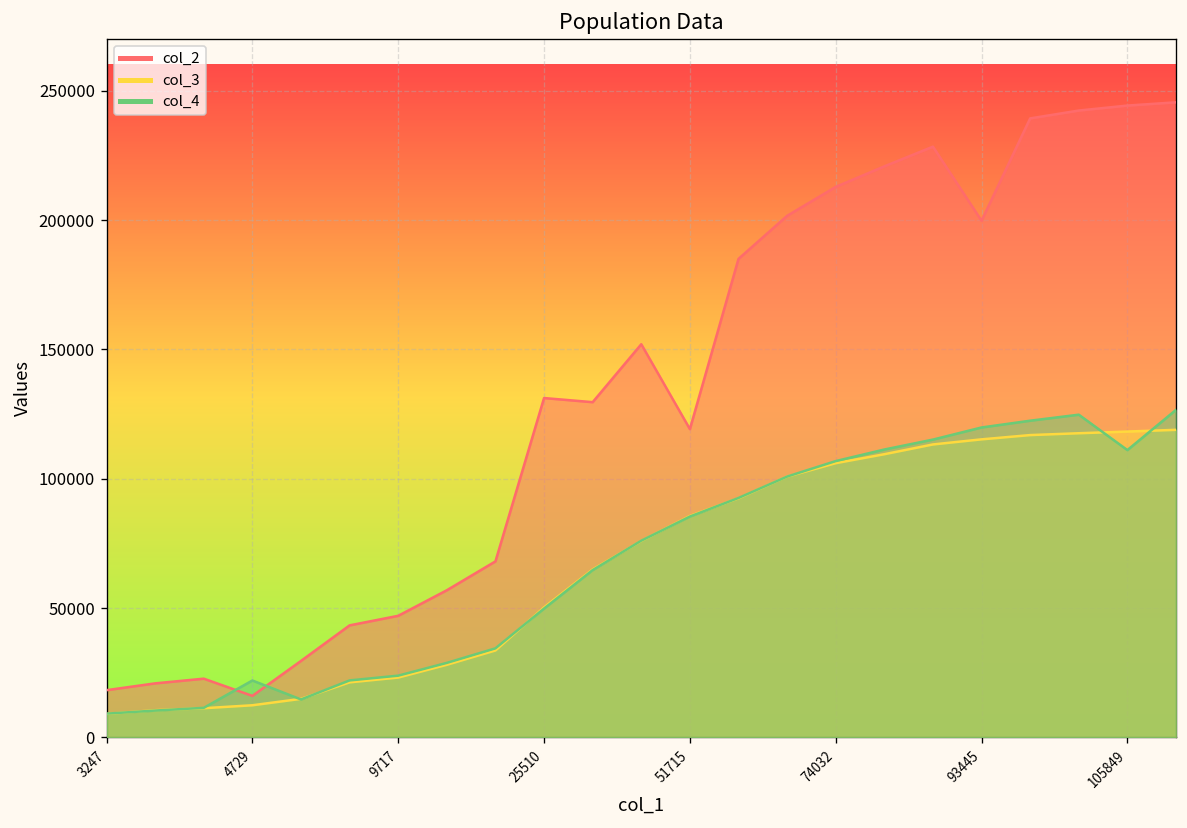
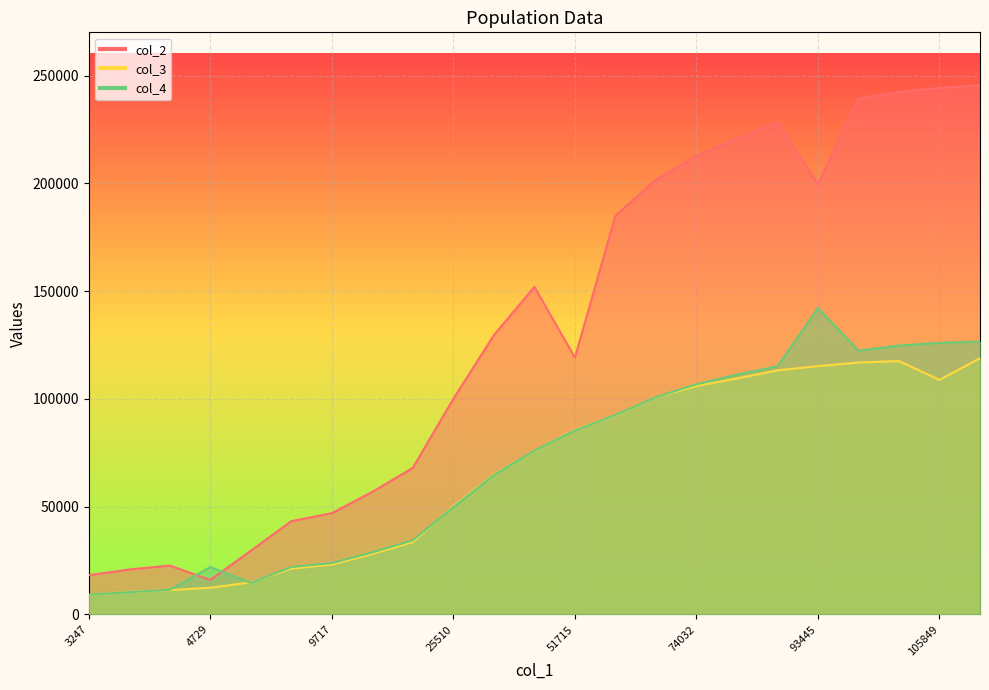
  {
    "col_2": {
      "3247": 18000,
      "4729": 16000,
      "9717": 47000,
-     "25510": 131000,
+     "25510": 100000,
      "51715": 119000,
      "74032": 213000,
      "93445": 200000,
      "105849": 244000
    },
    "col_3": {
      "4729": 12000,
      "93445": 115000,
-     "105849": 118000
+     "105849": 109000
    },
    "col_4": {
      "4729": 22000,
-     "93445": 120000,
-     "105849": 111000
+     "93445": 142000,
+     "105849": 126000
    }
  }
